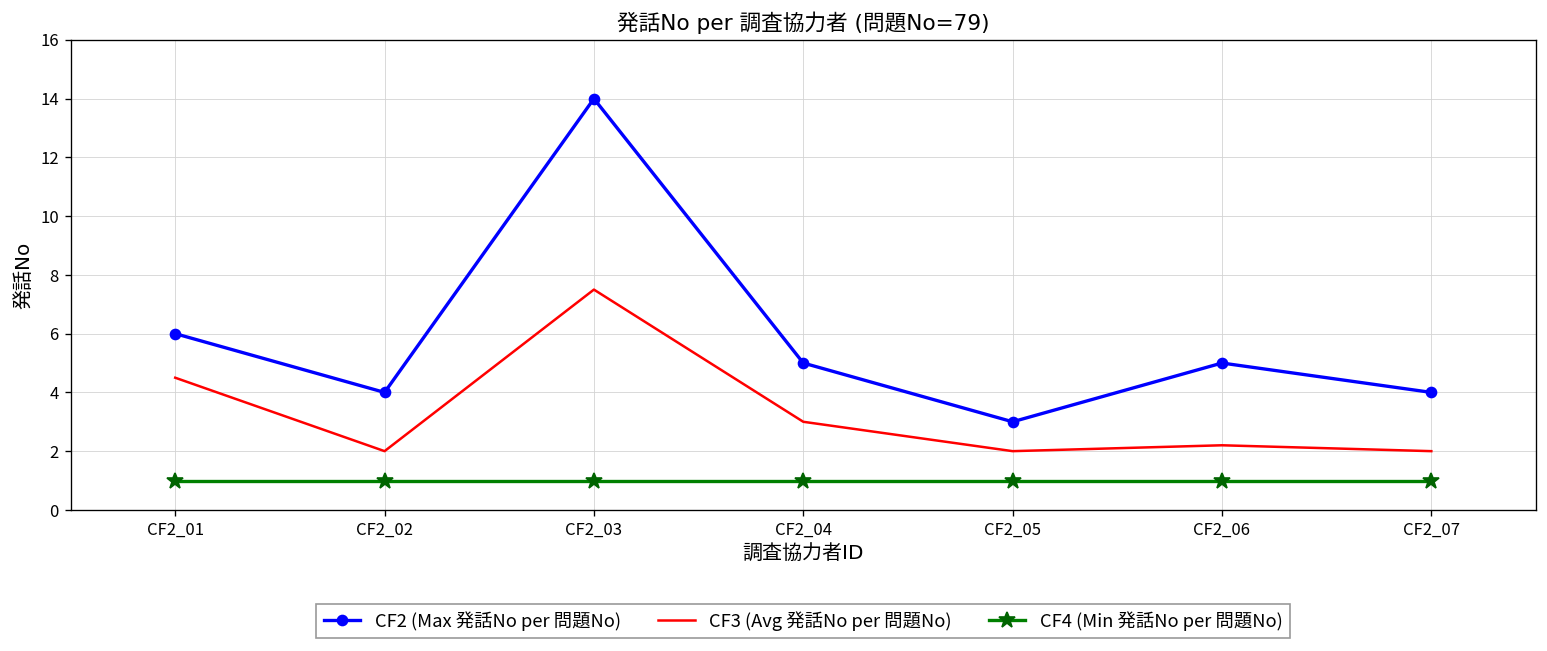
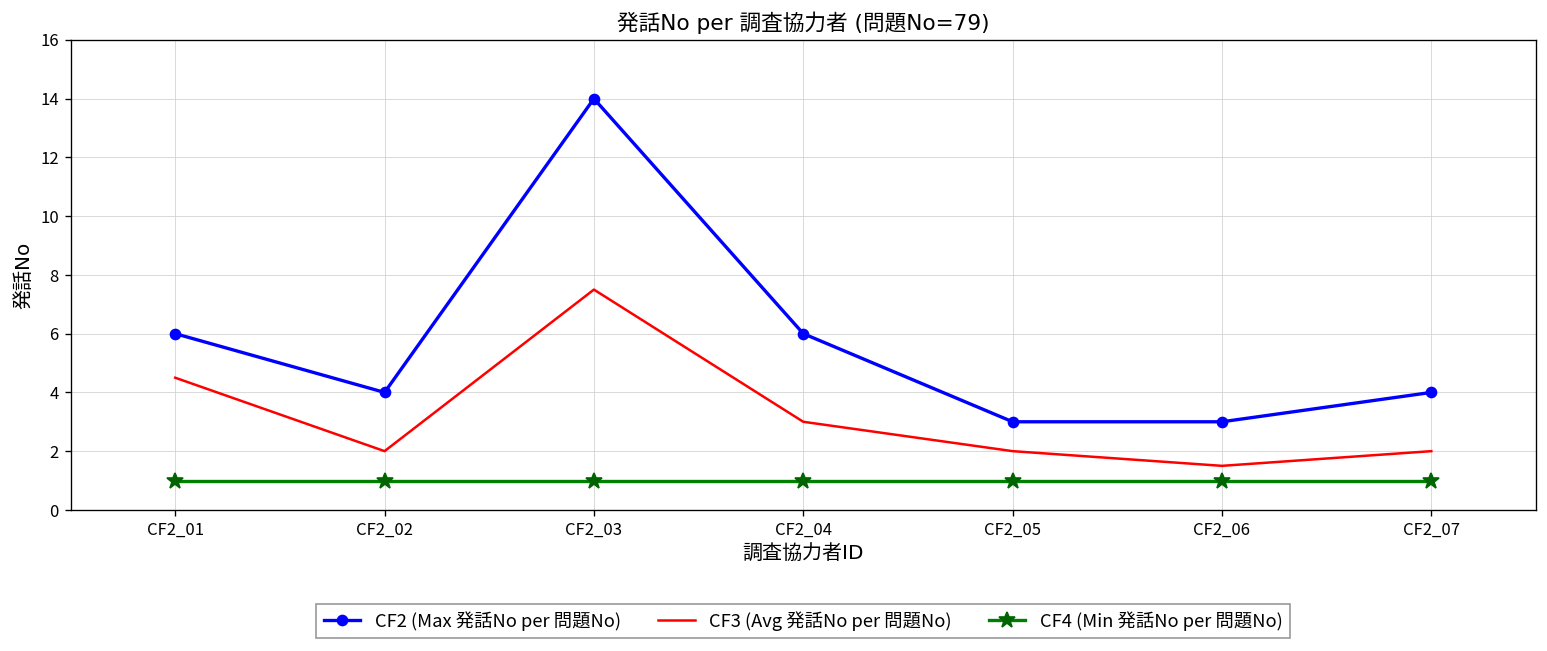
  {
    "CF2 (Max 発話No per 問題No)": {
      "CF2_01": 6,
      "CF2_02": 4,
      "CF2_03": 14,
-     "CF2_04": 5,
+     "CF2_04": 6,
      "CF2_05": 3,
-     "CF2_06": 5,
+     "CF2_06": 3,
      "CF2_07": 4
    },
    "CF3 (Avg 発話No per 問題No)": {
      "CF2_01": 4.5,
      "CF2_02": 2.0,
      "CF2_03": 7.5,
      "CF2_04": 3.0,
      "CF2_05": 2.0,
-     "CF2_06": 2.2,
+     "CF2_06": 1.5,
      "CF2_07": 2.0
    },
    "CF4 (Min 発話No per 問題No)": {
      "CF2_01": 1.0,
      "CF2_02": 1.0,
      "CF2_03": 1.0,
      "CF2_04": 1.0,
      "CF2_05": 1.0,
      "CF2_06": 1.0,
      "CF2_07": 1.0
    }
  }
